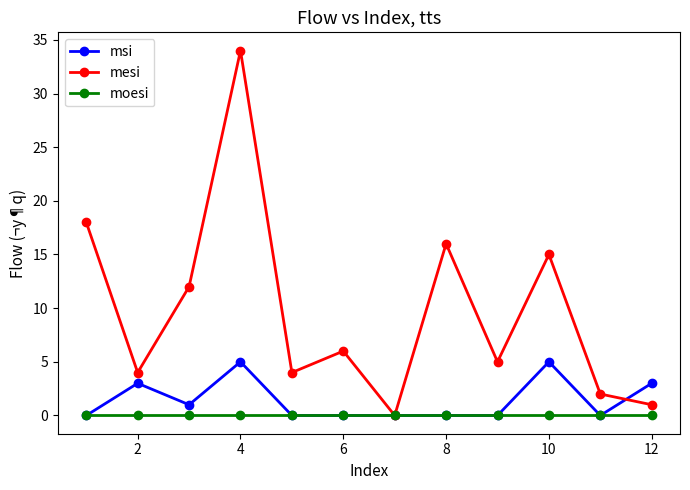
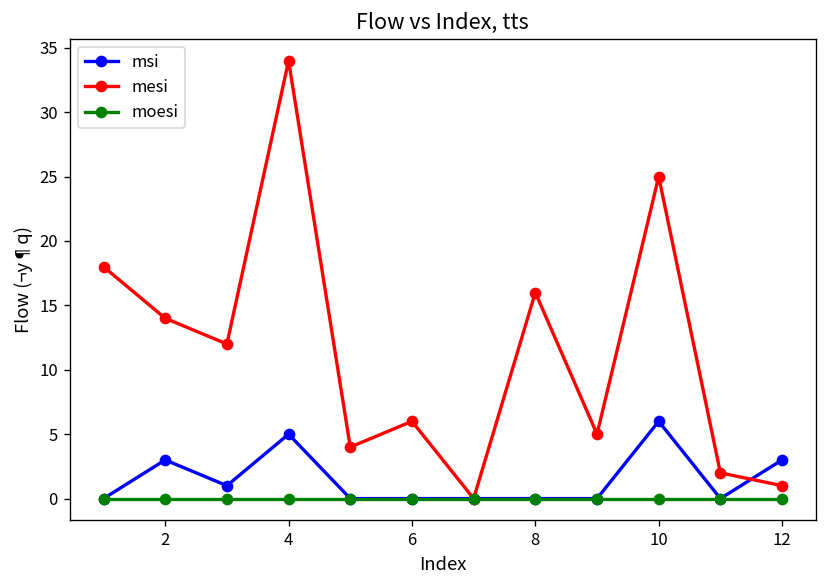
  {
    "msi": {
      "2": 3,
      "4": 5,
-     "10": 5,
+     "10": 6,
      "12": 3
    },
    "mesi": {
-     "2": 4,
+     "2": 14,
      "4": 34,
      "6": 6,
      "8": 16,
-     "10": 15,
+     "10": 25,
      "12": 1
    },
    "moesi": {
      "2": 0,
      "4": 0,
      "10": 0,
      "12": 0
    }
  }
